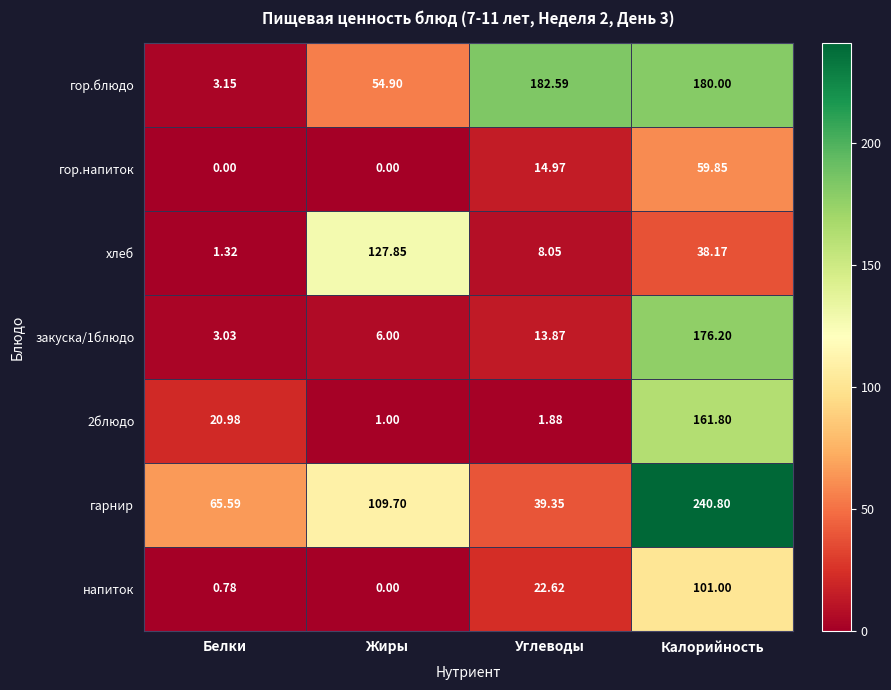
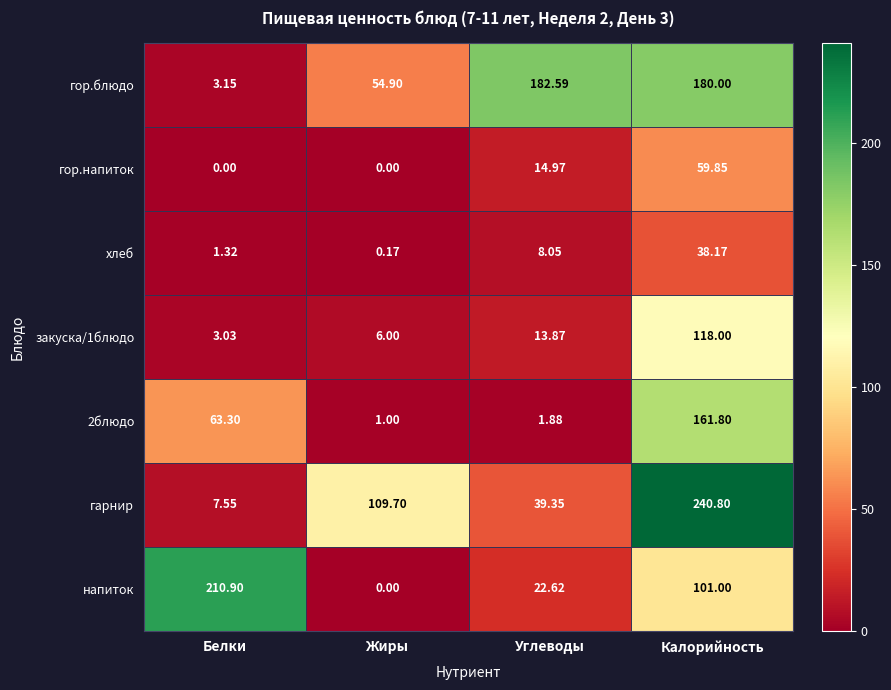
  {
    "гор.блюдо": {
      "Белки": 3.15,
      "Жиры": 54.90,
      "Углеводы": 182.59,
      "Калорийность": 180.00
    },
    "гор.напиток": {
      "Белки": 0.00,
      "Жиры": 0.00,
      "Углеводы": 14.97,
      "Калорийность": 59.85
    },
    "хлеб": {
      "Белки": 1.32,
-     "Жиры": 127.85,
+     "Жиры": 0.17,
      "Углеводы": 8.05,
      "Калорийность": 38.17
    },
    "закуска/1блюдо": {
      "Белки": 3.03,
      "Жиры": 6.00,
      "Углеводы": 13.87,
-     "Калорийность": 176.20
+     "Калорийность": 118.00
    },
    "2блюдо": {
-     "Белки": 20.98,
+     "Белки": 63.30,
      "Жиры": 1.00,
      "Углеводы": 1.88,
      "Калорийность": 161.80
    },
    "гарнир": {
-     "Белки": 65.59,
+     "Белки": 7.55,
      "Жиры": 109.70,
      "Углеводы": 39.35,
      "Калорийность": 240.80
    },
    "напиток": {
-     "Белки": 0.78,
+     "Белки": 210.90,
      "Жиры": 0.00,
      "Углеводы": 22.62,
      "Калорийность": 101.00
    }
  }
